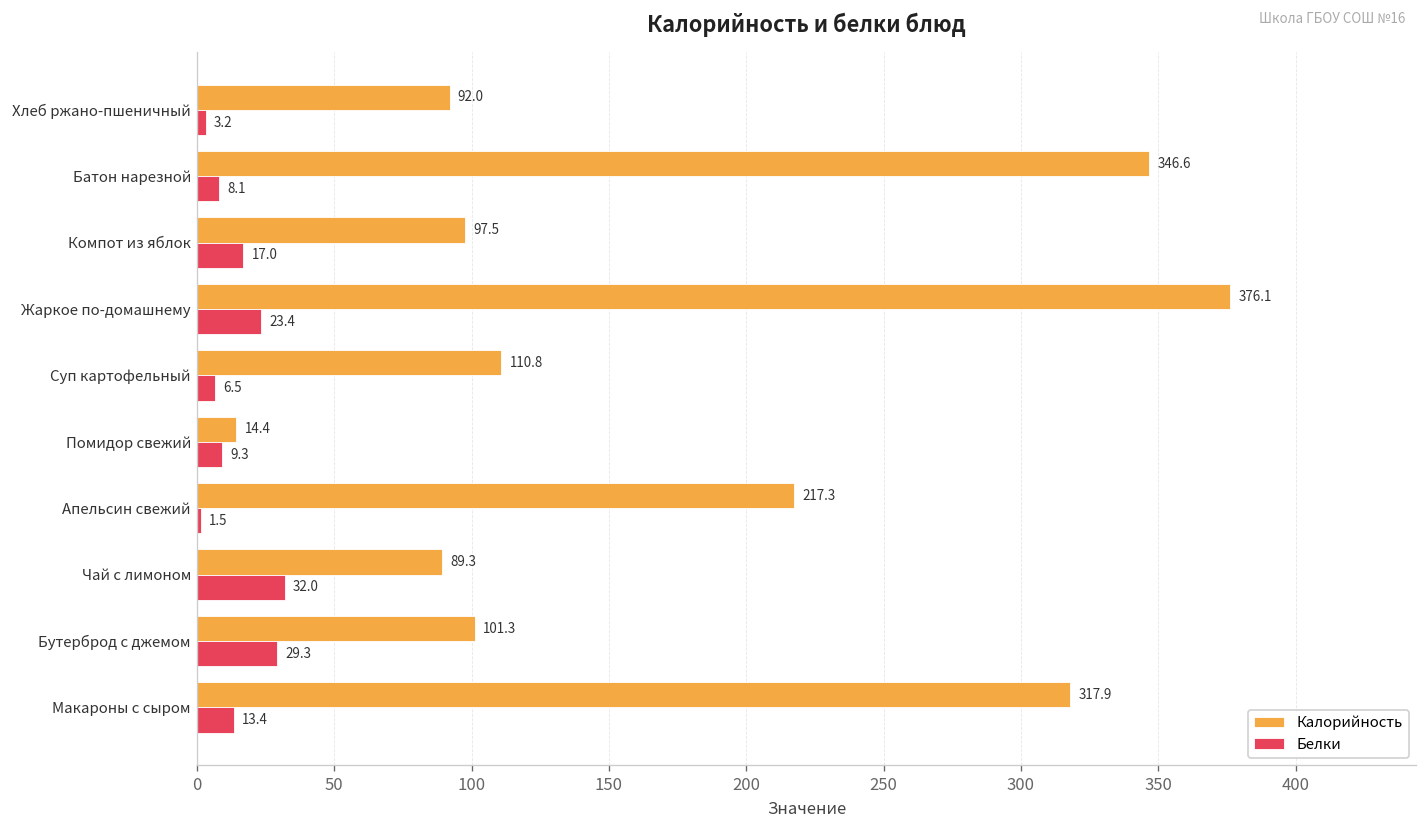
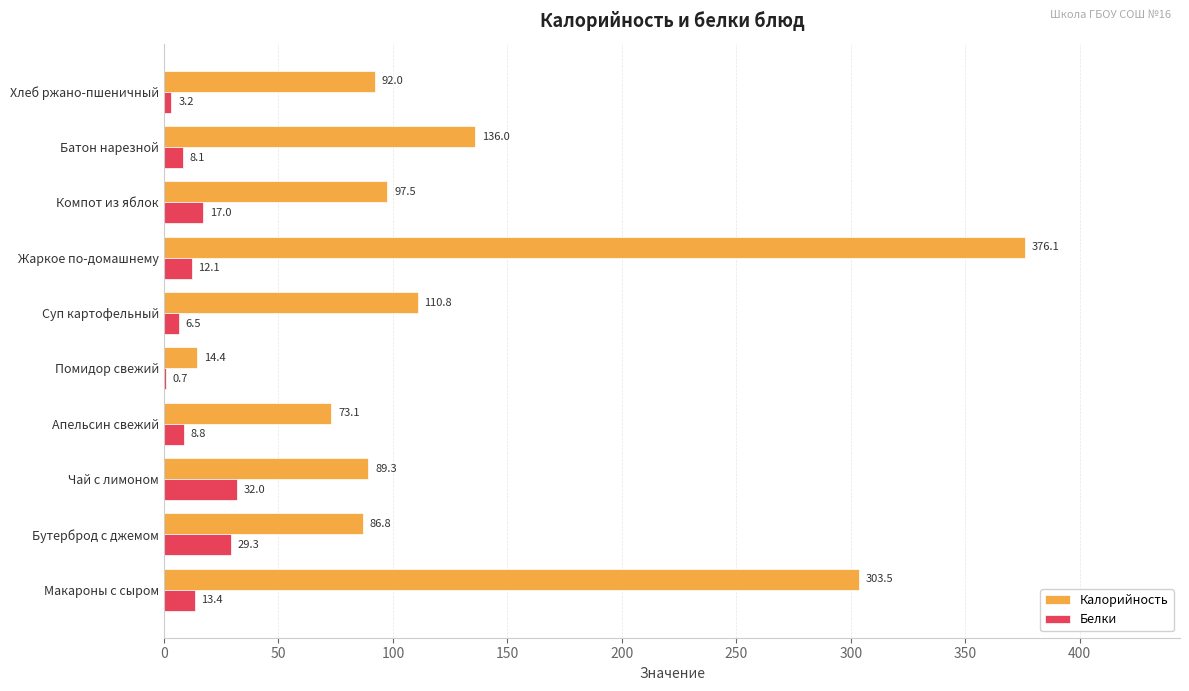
  {
    "Калорийность": {
      "Хлеб ржано-пшеничный": 92.0,
-     "Батон нарезной": 346.6,
+     "Батон нарезной": 136.0,
      "Компот из яблок": 97.5,
      "Жаркое по-домашнему": 376.1,
      "Суп картофельный": 110.8,
      "Помидор свежий": 14.4,
-     "Апельсин свежий": 217.3,
+     "Апельсин свежий": 73.1,
      "Чай с лимоном": 89.3,
-     "Бутерброд с джемом": 101.3,
-     "Макароны с сыром": 317.9
+     "Бутерброд с джемом": 86.8,
+     "Макароны с сыром": 303.5
    },
    "Белки": {
      "Хлеб ржано-пшеничный": 3.2,
      "Батон нарезной": 8.1,
      "Компот из яблок": 17.0,
-     "Жаркое по-домашнему": 23.4,
+     "Жаркое по-домашнему": 12.1,
      "Суп картофельный": 6.5,
-     "Помидор свежий": 9.3,
-     "Апельсин свежий": 1.5,
+     "Помидор свежий": 0.7,
+     "Апельсин свежий": 8.8,
      "Чай с лимоном": 32.0,
      "Бутерброд с джемом": 29.3,
      "Макароны с сыром": 13.4
    }
  }
